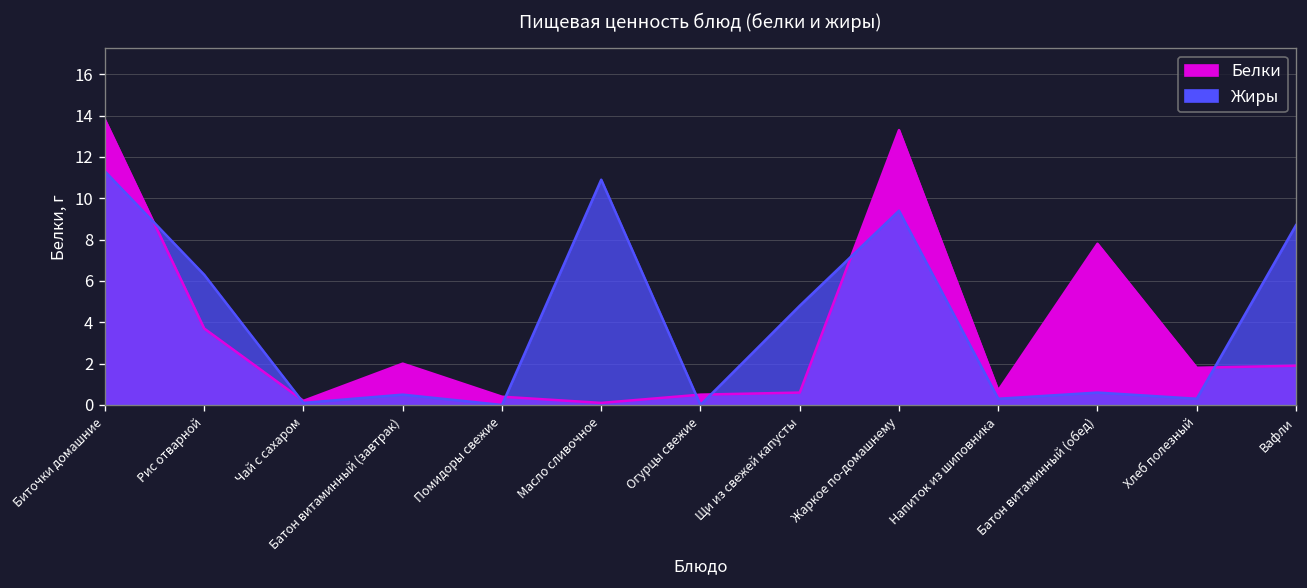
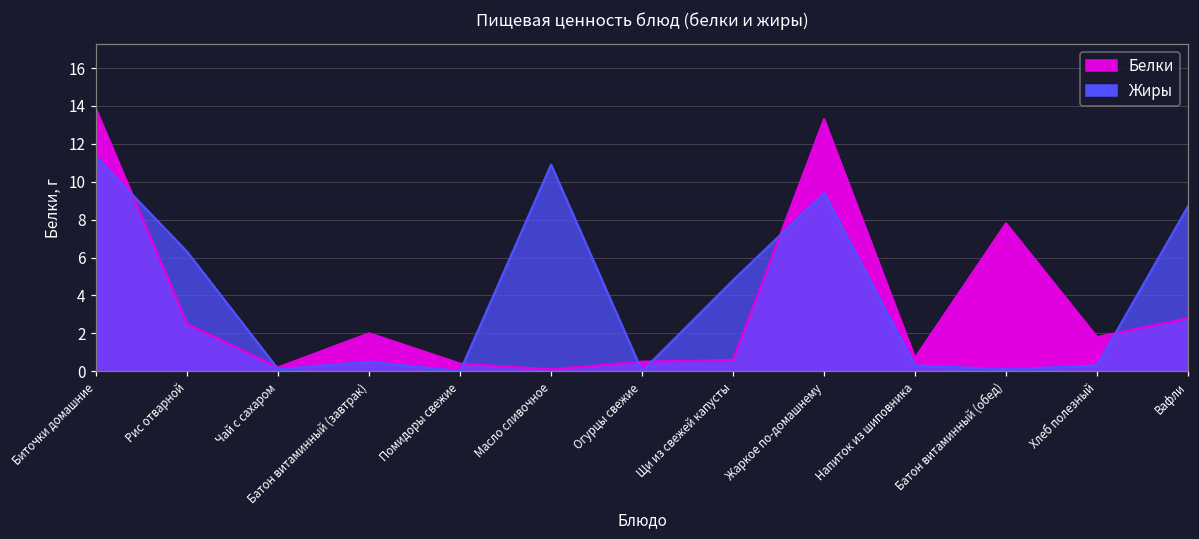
  {
    "Белки": {
      "Биточки домашние": 13.8,
-     "Рис отварной": 3.7,
+     "Рис отварной": 2.5,
      "Батон витаминный (завтрак)": 2.0,
      "Помидоры свежие": 0.4,
      "Масло сливочное": 0.1,
      "Огурцы свежие": 0.5,
      "Щи из свежей капусты": 0.6,
      "Жаркое по-домашнему": 13.3,
      "Напиток из шиповника": 0.7,
      "Батон витаминный (обед)": 7.8,
      "Хлеб полезный": 1.8,
-     "Вафли": 1.9
+     "Вафли": 2.8
    },
    "Жиры": {
      "Биточки домашние": 11.3,
      "Рис отварной": 6.3,
      "Батон витаминный (завтрак)": 0.5,
      "Помидоры свежие": 0.0,
      "Масло сливочное": 10.9,
      "Огурцы свежие": 0.0,
      "Щи из свежей капусты": 4.8,
      "Жаркое по-домашнему": 9.4,
      "Напиток из шиповника": 0.3,
-     "Батон витаминный (обед)": 0.6,
+     "Батон витаминный (обед)": 0.1,
      "Хлеб полезный": 0.3,
      "Вафли": 8.7
    }
  }
